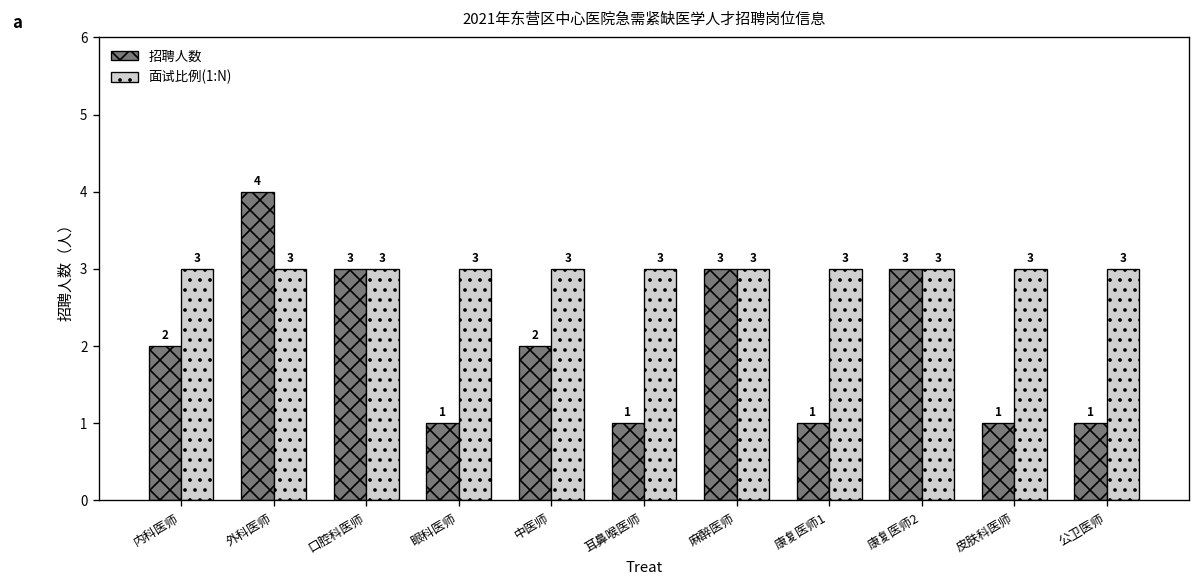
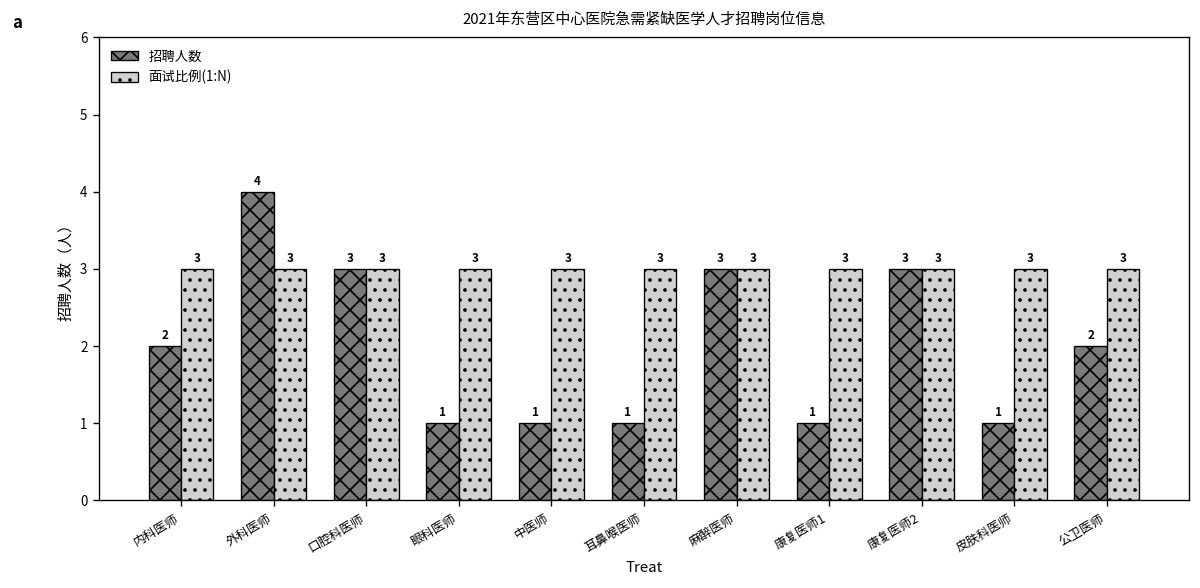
  {
    "招聘人数": {
      "内科医师": 2,
      "外科医师": 4,
      "口腔科医师": 3,
      "眼科医师": 1,
-     "中医师": 2,
+     "中医师": 1,
      "耳鼻喉医师": 1,
      "麻醉医师": 3,
      "康复医师1": 1,
      "康复医师2": 3,
      "皮肤科医师": 1,
-     "公卫医师": 1
+     "公卫医师": 2
    },
    "面试比例(1:N)": {
      "内科医师": 3,
      "外科医师": 3,
      "口腔科医师": 3,
      "眼科医师": 3,
      "中医师": 3,
      "耳鼻喉医师": 3,
      "麻醉医师": 3,
      "康复医师1": 3,
      "康复医师2": 3,
      "皮肤科医师": 3,
      "公卫医师": 3
    }
  }
